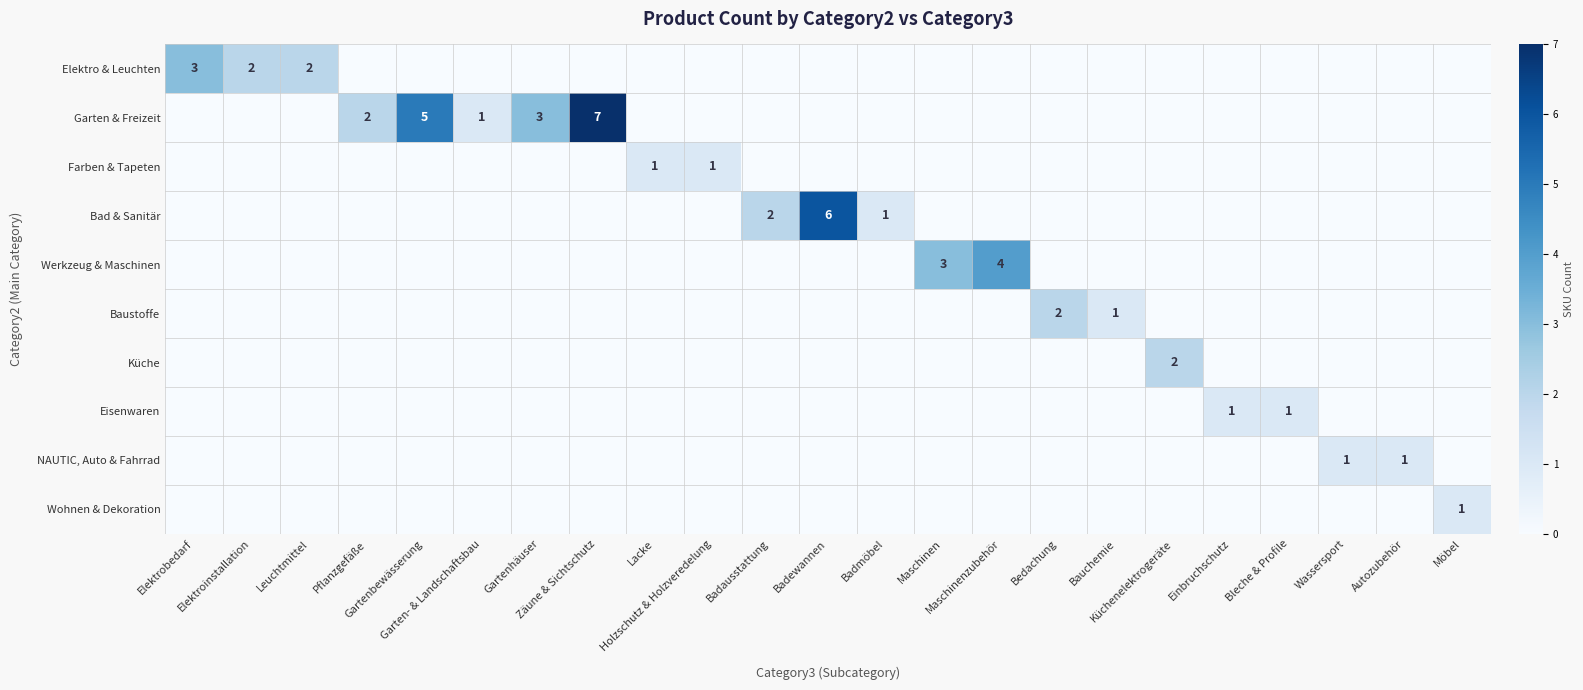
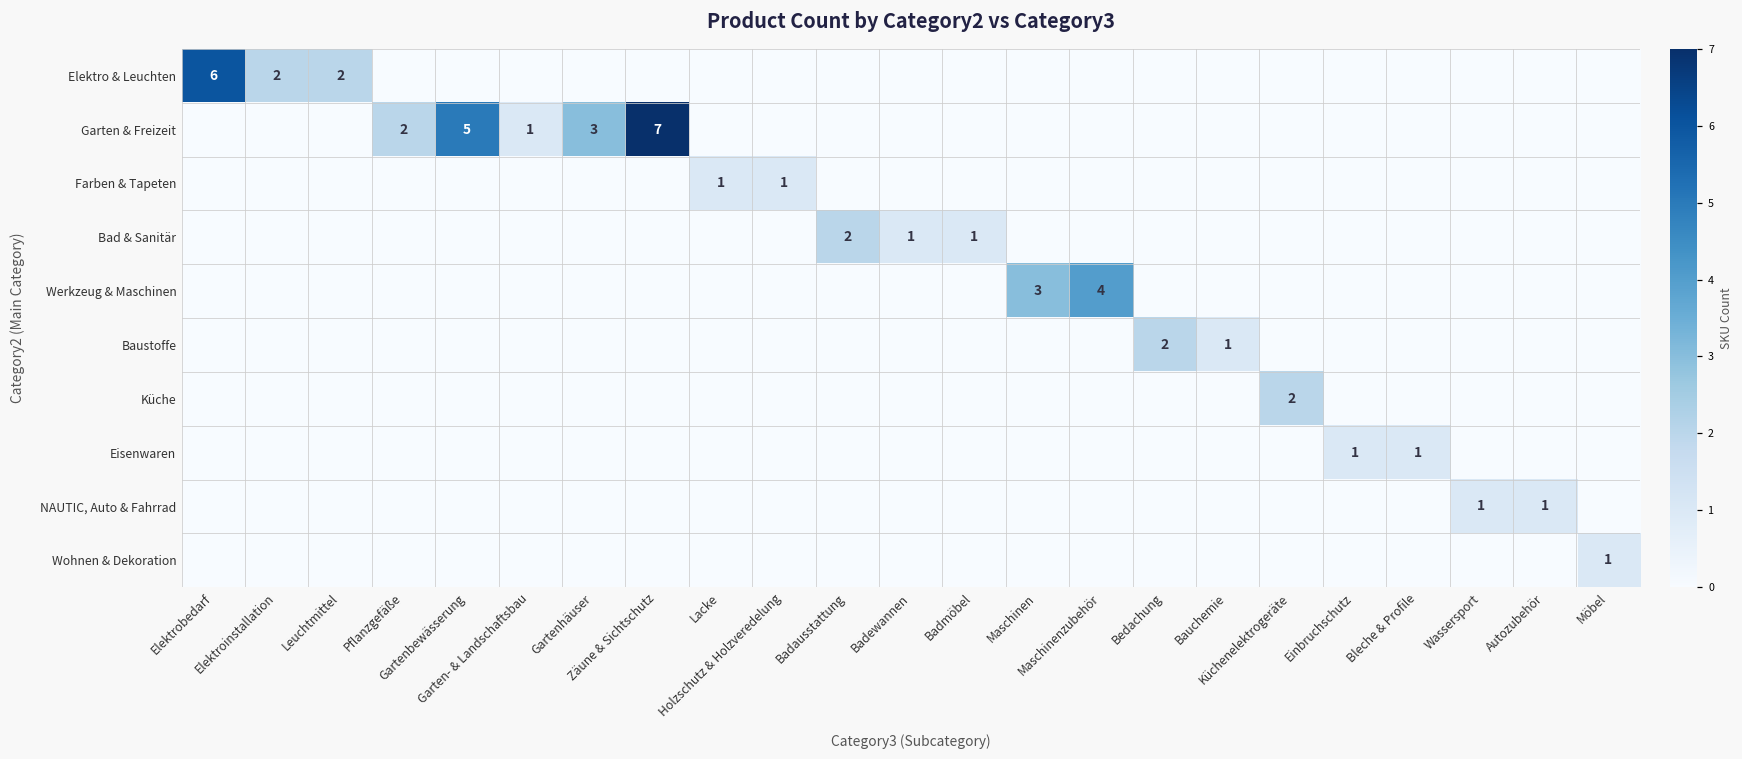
  {
    "Elektro & Leuchten": {
-     "Elektrobedarf": 3,
+     "Elektrobedarf": 6,
      "Elektroinstallation": 2,
      "Leuchtmittel": 2
    },
    "Garten & Freizeit": {
      "Pflanzgefäße": 2,
      "Gartenbewässerung": 5,
      "Garten- & Landschaftsbau": 1,
      "Gartenhäuser": 3,
      "Zäune & Sichtschutz": 7
    },
    "Farben & Tapeten": {
      "Lacke": 1,
      "Holzschutz & Holzveredelung": 1
    },
    "Bad & Sanitär": {
      "Badausstattung": 2,
-     "Badewannen": 6,
+     "Badewannen": 1,
      "Badmöbel": 1
    },
    "Werkzeug & Maschinen": {
      "Maschinen": 3,
      "Maschinenzubehör": 4
    },
    "Baustoffe": {
      "Bedachung": 2,
      "Bauchemie": 1
    },
    "Küche": {
      "Küchenelektrogeräte": 2
    },
    "Eisenwaren": {
      "Einbruchschutz": 1,
      "Bleche & Profile": 1
    },
    "NAUTIC, Auto & Fahrrad": {
      "Wassersport": 1,
      "Autozubehör": 1
    },
    "Wohnen & Dekoration": {
      "Möbel": 1
    }
  }
